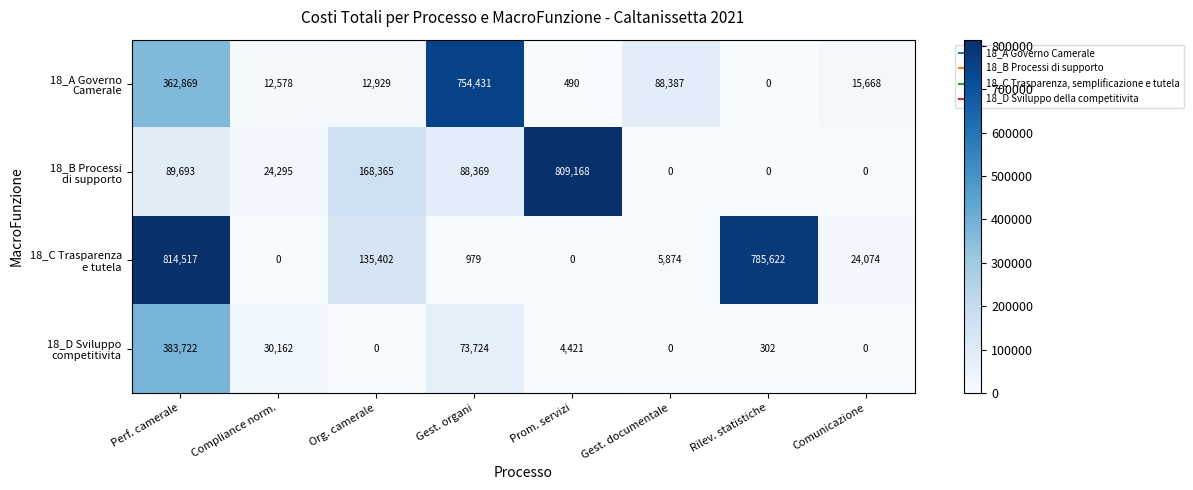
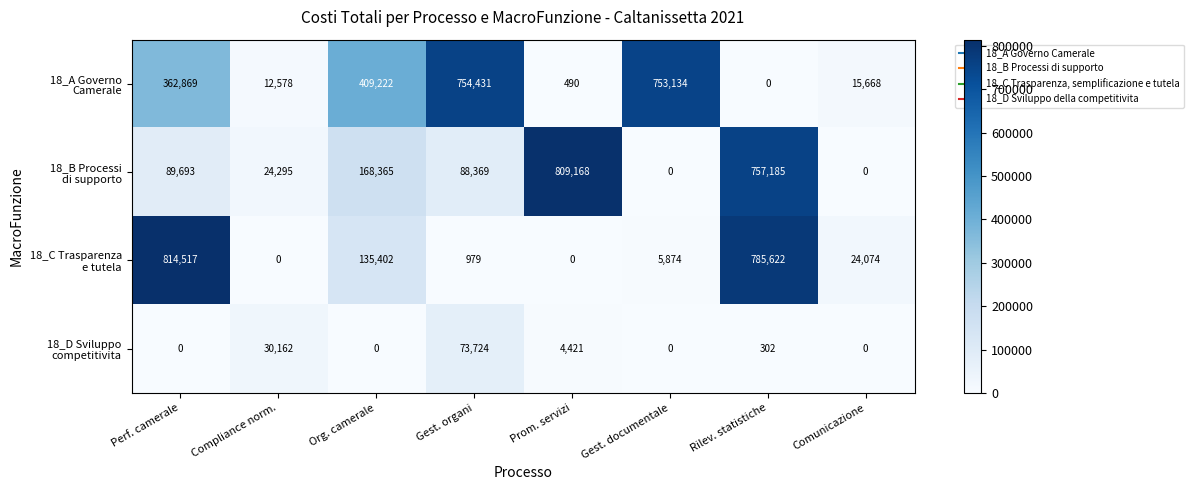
  {
    "18_A Governo Camerale": {
      "Perf. camerale": "362,869",
      "Compliance norm.": "12,578",
-     "Org. camerale": "12,929",
+     "Org. camerale": "409,222",
      "Gest. organi": "754,431",
      "Prom. servizi": "490",
-     "Gest. documentale": "88,387",
+     "Gest. documentale": "753,134",
      "Rilev. statistiche": "0",
      "Comunicazione": "15,668"
    },
    "18_B Processi di supporto": {
      "Perf. camerale": "89,693",
      "Compliance norm.": "24,295",
      "Org. camerale": "168,365",
      "Gest. organi": "88,369",
      "Prom. servizi": "809,168",
      "Gest. documentale": "0",
-     "Rilev. statistiche": "0",
+     "Rilev. statistiche": "757,185",
      "Comunicazione": "0"
    },
    "18_C Trasparenza e tutela": {
      "Perf. camerale": "814,517",
      "Compliance norm.": "0",
      "Org. camerale": "135,402",
      "Gest. organi": "979",
      "Prom. servizi": "0",
      "Gest. documentale": "5,874",
      "Rilev. statistiche": "785,622",
      "Comunicazione": "24,074"
    },
    "18_D Sviluppo competitivita": {
-     "Perf. camerale": "383,722",
+     "Perf. camerale": "0",
      "Compliance norm.": "30,162",
      "Org. camerale": "0",
      "Gest. organi": "73,724",
      "Prom. servizi": "4,421",
      "Gest. documentale": "0",
      "Rilev. statistiche": "302",
      "Comunicazione": "0"
    }
  }
